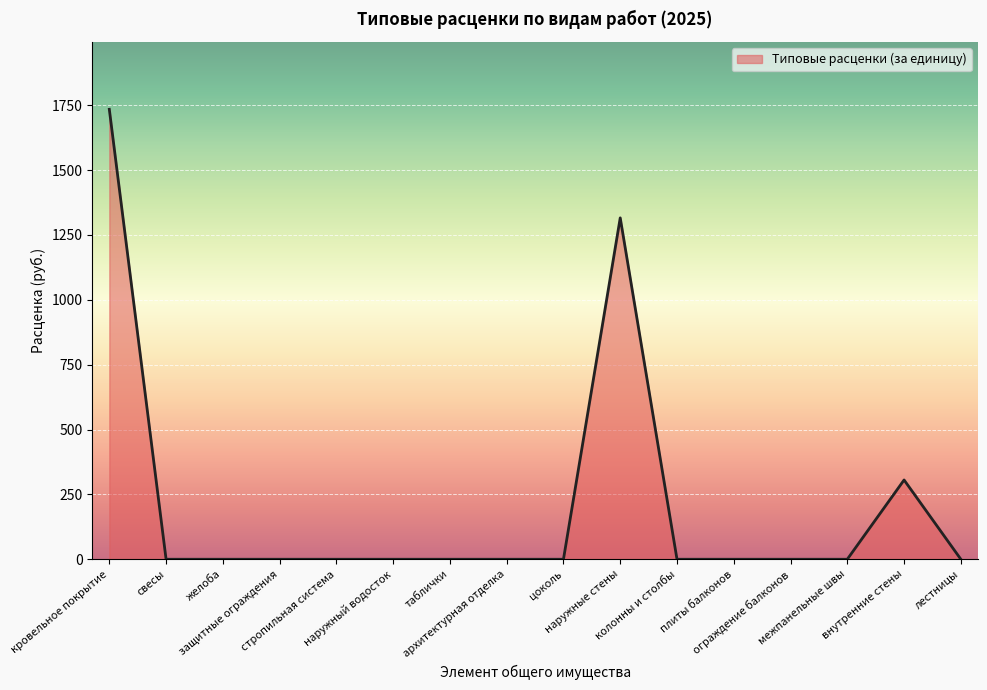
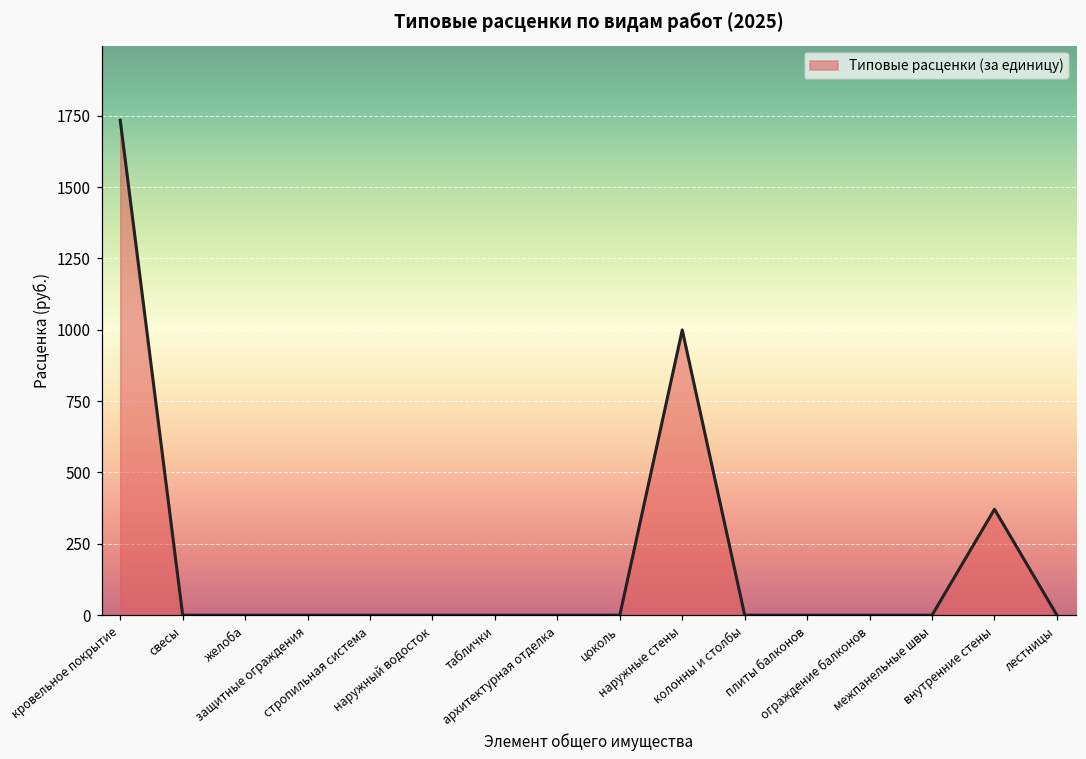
  {
    "кровельное покрытие": 1730,
    "свесы": 0,
    "желоба": 0,
    "защитные ограждения": 0,
    "стропильная система": 0,
    "наружный водосток": 0,
    "таблички": 0,
    "архитектурная отделка": 0,
    "цоколь": 0,
-   "наружные стены": 1320,
+   "наружные стены": 1000,
    "колонны и столбы": 0,
    "плиты балконов": 0,
    "ограждение балконов": 0,
    "межпанельные швы": 0,
-   "внутренние стены": 310,
+   "внутренние стены": 370,
    "лестницы": 0
  }
